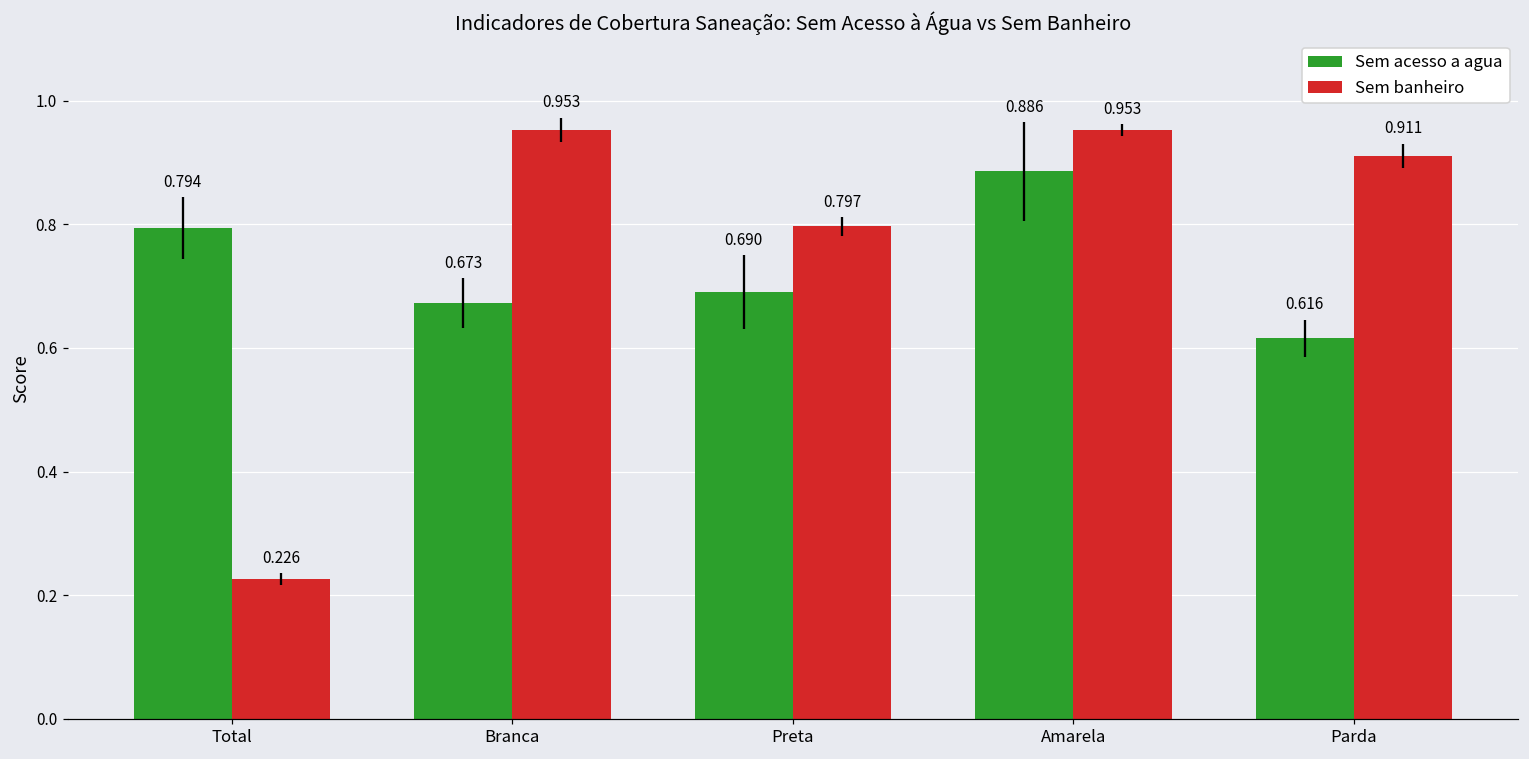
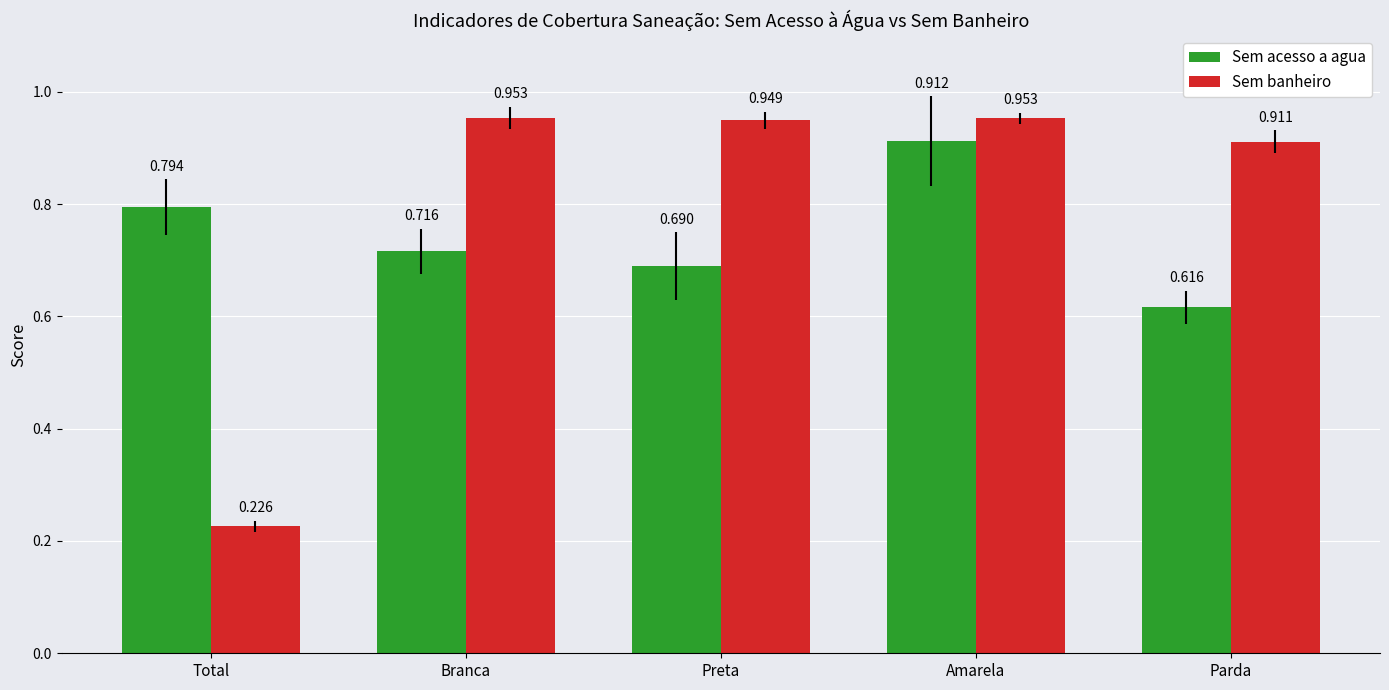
  {
    "Sem acesso a agua": {
-     "Branca": 0.673,
-     "Amarela": 0.886,
+     "Branca": 0.716,
+     "Amarela": 0.912,
      "Parda": 0.616
    },
    "Sem banheiro": {
      "Total": 0.226,
      "Branca": 0.953,
-     "Preta": 0.797,
+     "Preta": 0.949,
      "Amarela": 0.953,
      "Parda": 0.911
    }
  }
